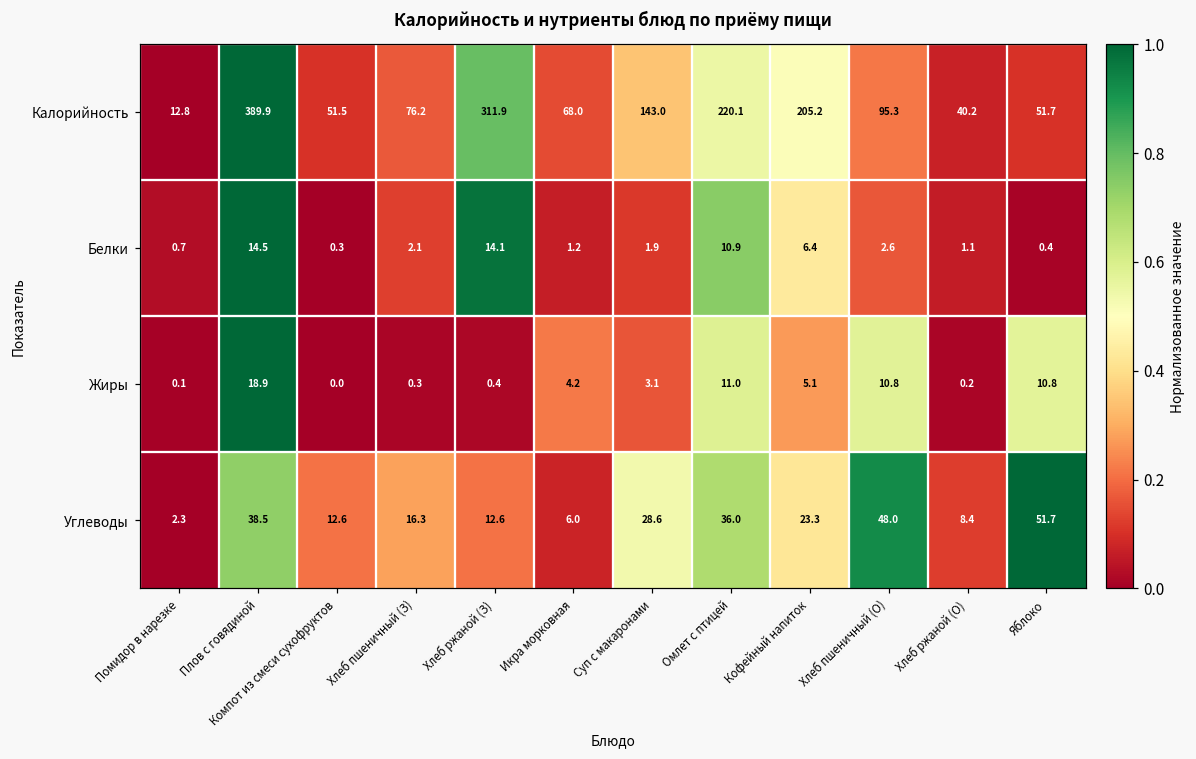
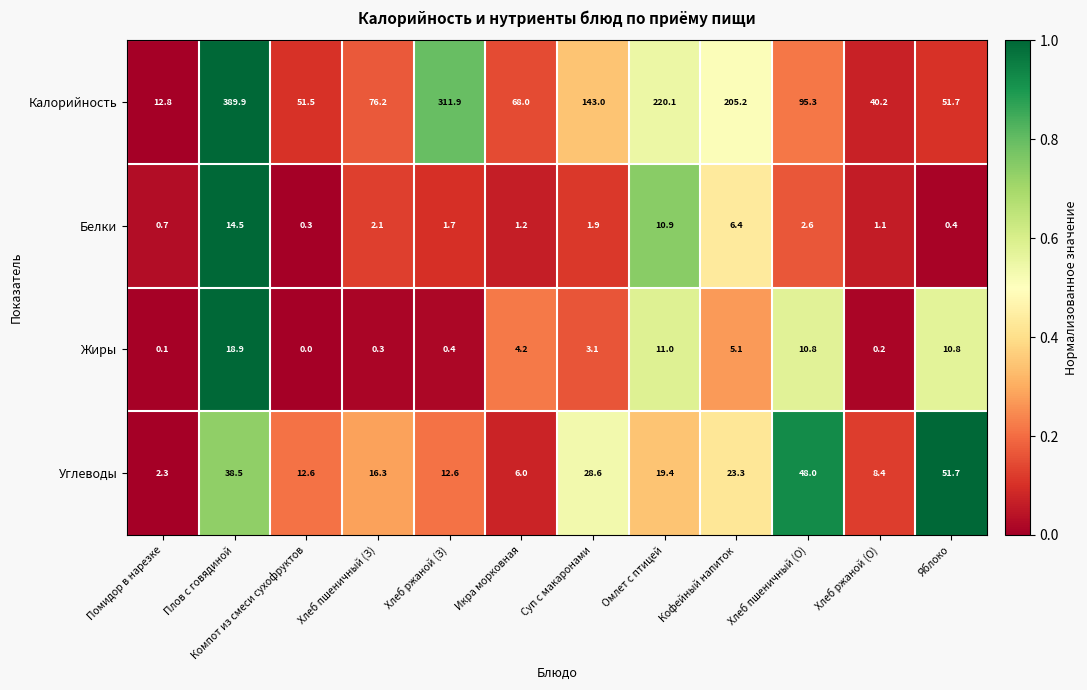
  {
    "Калорийность": {
      "Помидор в нарезке": 12.8,
      "Плов с говядиной": 389.9,
      "Компот из смеси сухофруктов": 51.5,
      "Хлеб пшеничный (З)": 76.2,
      "Хлеб ржаной (З)": 311.9,
      "Икра морковная": 68.0,
      "Суп с макаронами": 143.0,
      "Омлет с птицей": 220.1,
      "Кофейный напиток": 205.2,
      "Хлеб пшеничный (О)": 95.3,
      "Хлеб ржаной (О)": 40.2,
      "Яблоко": 51.7
    },
    "Белки": {
      "Помидор в нарезке": 0.7,
      "Плов с говядиной": 14.5,
      "Компот из смеси сухофруктов": 0.3,
      "Хлеб пшеничный (З)": 2.1,
-     "Хлеб ржаной (З)": 14.1,
+     "Хлеб ржаной (З)": 1.7,
      "Икра морковная": 1.2,
      "Суп с макаронами": 1.9,
      "Омлет с птицей": 10.9,
      "Кофейный напиток": 6.4,
      "Хлеб пшеничный (О)": 2.6,
      "Хлеб ржаной (О)": 1.1,
      "Яблоко": 0.4
    },
    "Жиры": {
      "Помидор в нарезке": 0.1,
      "Плов с говядиной": 18.9,
      "Компот из смеси сухофруктов": 0.0,
      "Хлеб пшеничный (З)": 0.3,
      "Хлеб ржаной (З)": 0.4,
      "Икра морковная": 4.2,
      "Суп с макаронами": 3.1,
      "Омлет с птицей": 11.0,
      "Кофейный напиток": 5.1,
      "Хлеб пшеничный (О)": 10.8,
      "Хлеб ржаной (О)": 0.2,
      "Яблоко": 10.8
    },
    "Углеводы": {
      "Помидор в нарезке": 2.3,
      "Плов с говядиной": 38.5,
      "Компот из смеси сухофруктов": 12.6,
      "Хлеб пшеничный (З)": 16.3,
      "Хлеб ржаной (З)": 12.6,
      "Икра морковная": 6.0,
      "Суп с макаронами": 28.6,
-     "Омлет с птицей": 36.0,
+     "Омлет с птицей": 19.4,
      "Кофейный напиток": 23.3,
      "Хлеб пшеничный (О)": 48.0,
      "Хлеб ржаной (О)": 8.4,
      "Яблоко": 51.7
    }
  }
